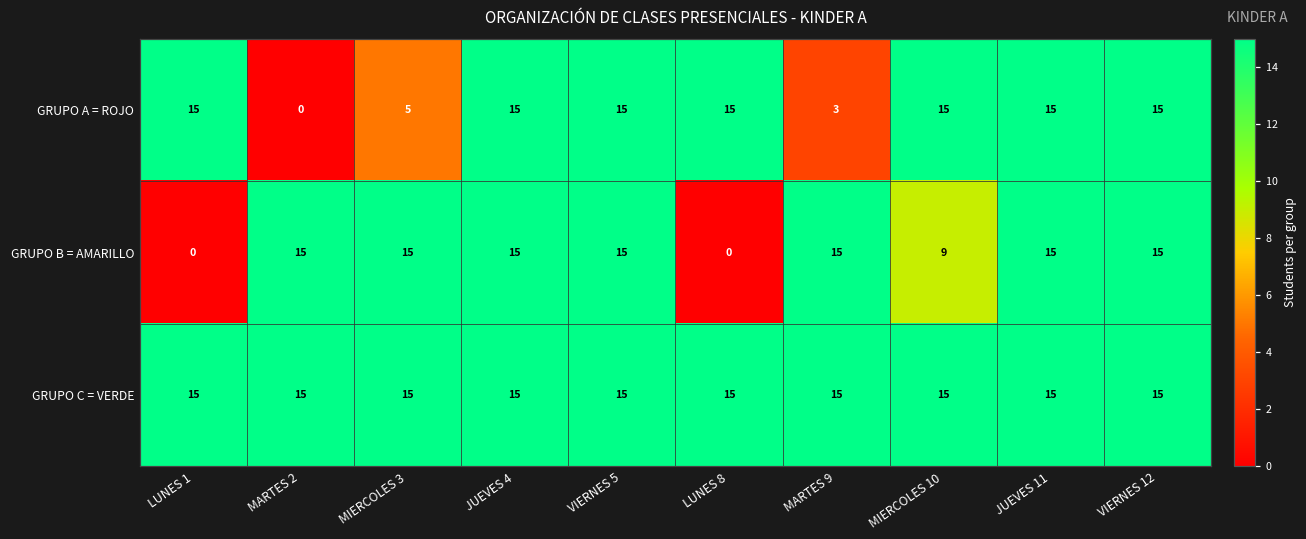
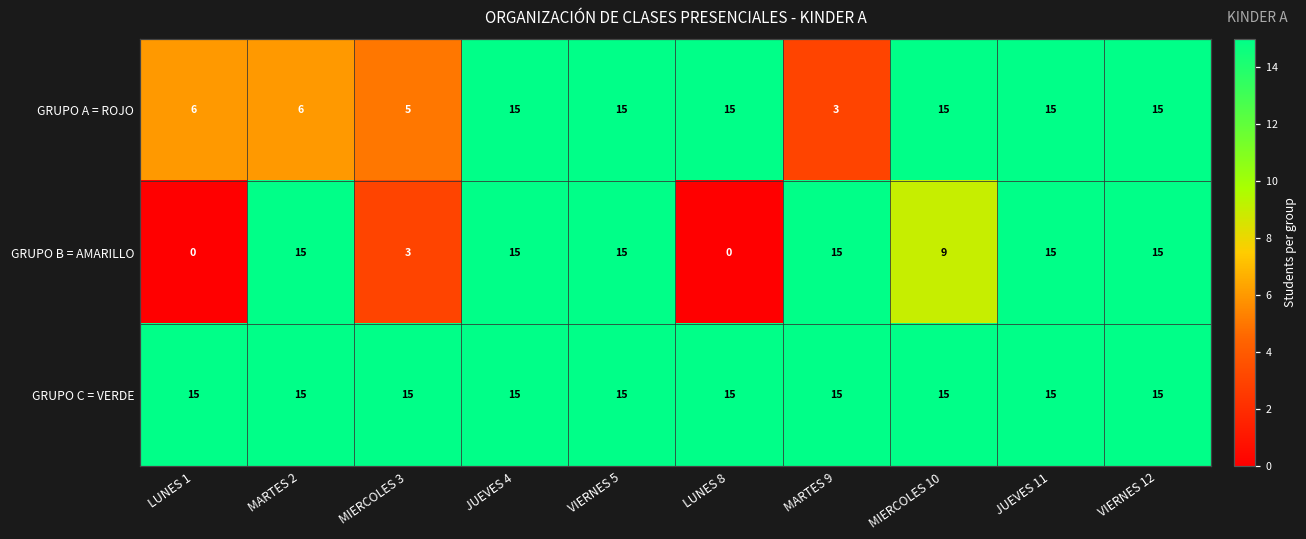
  {
    "GRUPO A = ROJO": {
-     "LUNES 1": 15,
-     "MARTES 2": 0,
+     "LUNES 1": 6,
+     "MARTES 2": 6,
      "MIERCOLES 3": 5,
      "JUEVES 4": 15,
      "VIERNES 5": 15,
      "LUNES 8": 15,
      "MARTES 9": 3,
      "MIERCOLES 10": 15,
      "JUEVES 11": 15,
      "VIERNES 12": 15
    },
    "GRUPO B = AMARILLO": {
      "LUNES 1": 0,
      "MARTES 2": 15,
-     "MIERCOLES 3": 15,
+     "MIERCOLES 3": 3,
      "JUEVES 4": 15,
      "VIERNES 5": 15,
      "LUNES 8": 0,
      "MARTES 9": 15,
      "MIERCOLES 10": 9,
      "JUEVES 11": 15,
      "VIERNES 12": 15
    },
    "GRUPO C = VERDE": {
      "LUNES 1": 15,
      "MARTES 2": 15,
      "MIERCOLES 3": 15,
      "JUEVES 4": 15,
      "VIERNES 5": 15,
      "LUNES 8": 15,
      "MARTES 9": 15,
      "MIERCOLES 10": 15,
      "JUEVES 11": 15,
      "VIERNES 12": 15
    }
  }
